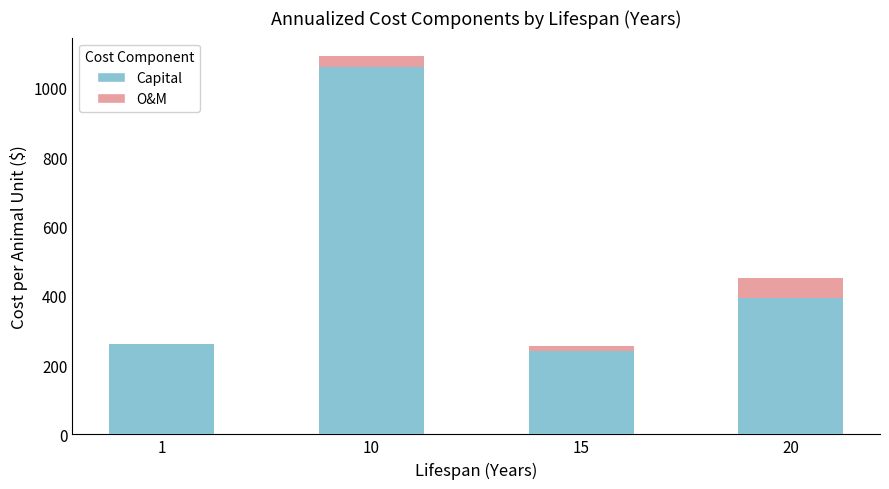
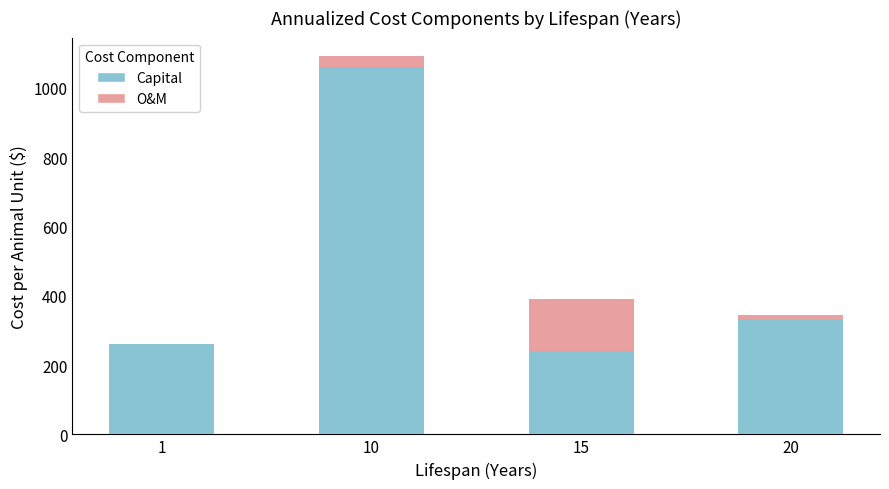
  {
    "Capital": {
      "1": 260,
      "10": 1060,
      "15": 240,
-     "20": 390
+     "20": 330
    },
    "O&M": {
      "1": 0,
      "10": 30,
-     "15": 20,
-     "20": 60
+     "15": 150,
+     "20": 10
    }
  }
